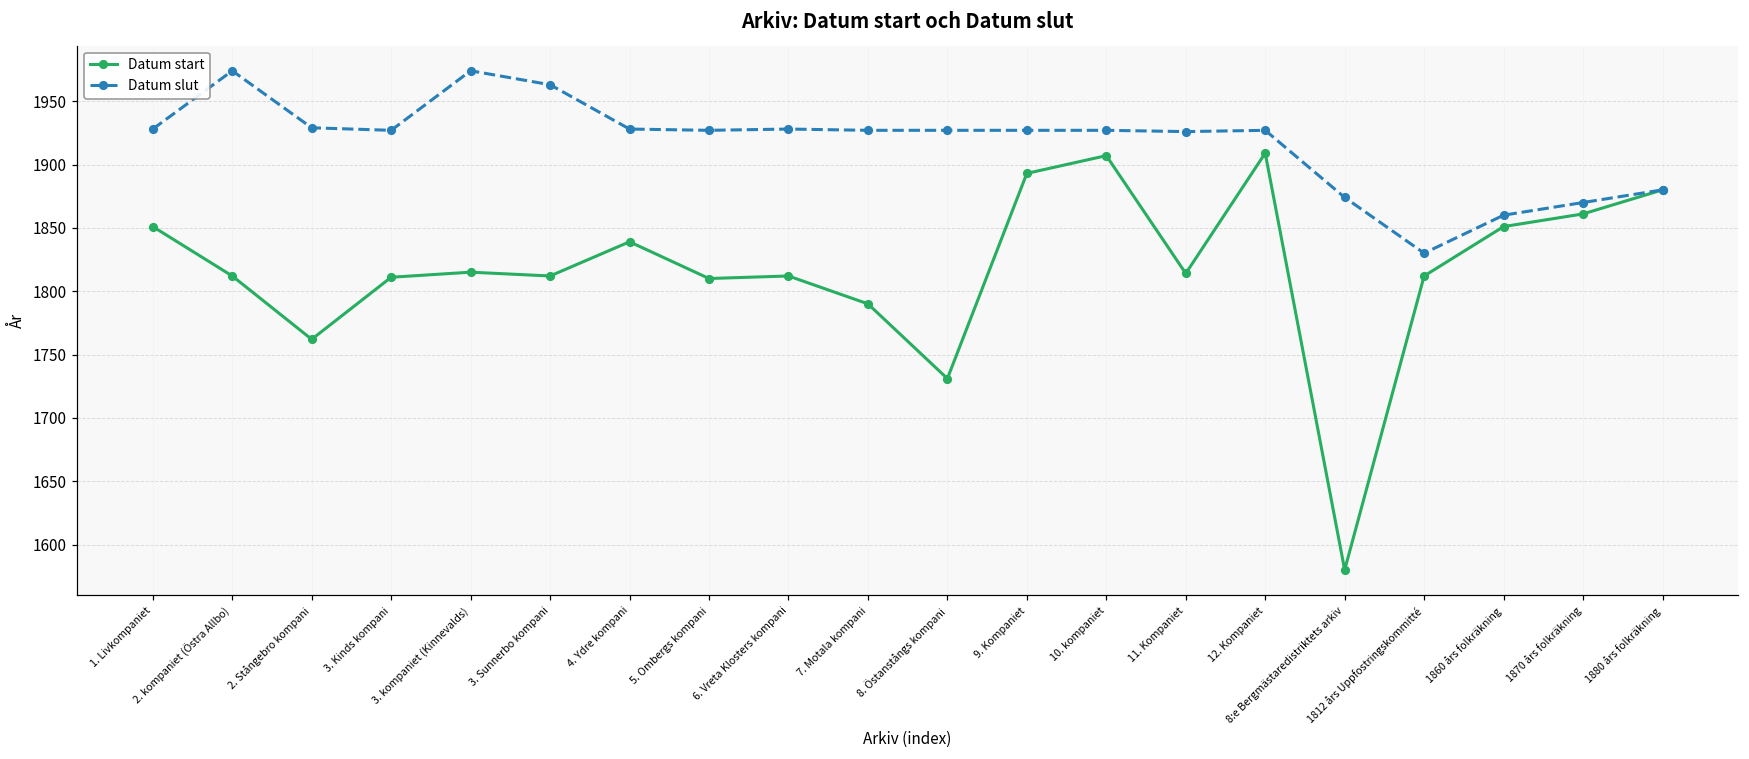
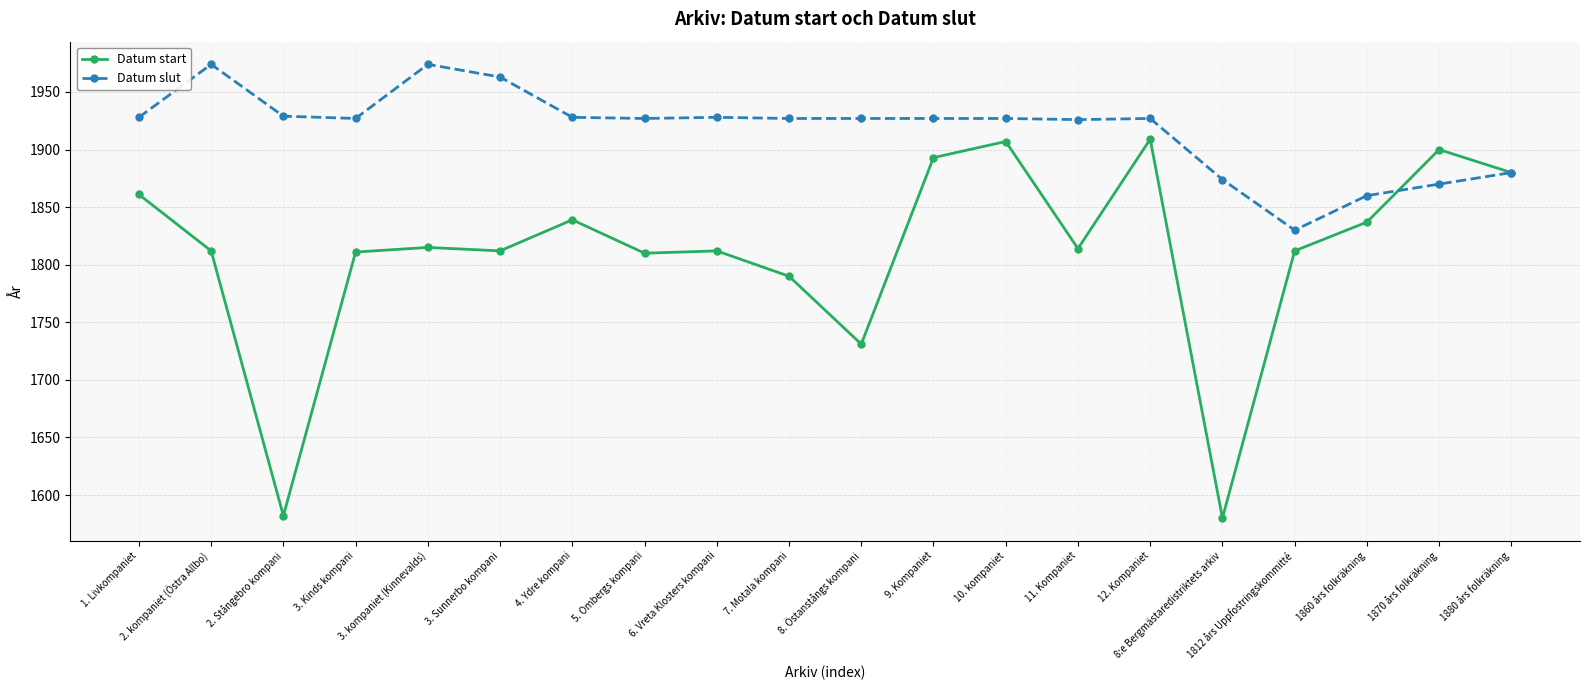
  {
    "Datum start": {
-     "1. Livkompaniet": 1851,
+     "1. Livkompaniet": 1861,
      "2. kompaniet (Östra Allbo)": 1812,
-     "2. Stångebro kompani": 1762,
+     "2. Stångebro kompani": 1582,
      "3. Kinds kompani": 1811,
      "3. kompaniet (Kinnevalds)": 1815,
      "3. Sunnerbo kompani": 1812,
      "4. Ydre kompani": 1839,
      "5. Ombergs kompani": 1810,
      "6. Vreta Klosters kompani": 1812,
      "7. Motala kompani": 1790,
      "8. Östanstångs kompani": 1731,
      "9. Kompaniet": 1893,
      "10. kompaniet": 1907,
      "11. Kompaniet": 1814,
      "12. Kompaniet": 1909,
      "8:e Bergmästaredistriktets arkiv": 1580,
      "1812 års Uppfostringskommitté": 1812,
-     "1860 års folkräkning": 1851,
-     "1870 års folkräkning": 1861
+     "1860 års folkräkning": 1837,
+     "1870 års folkräkning": 1900
    },
    "Datum slut": {
      "1. Livkompaniet": 1928,
      "2. kompaniet (Östra Allbo)": 1974,
      "2. Stångebro kompani": 1929,
      "3. Kinds kompani": 1927,
      "3. kompaniet (Kinnevalds)": 1974,
      "3. Sunnerbo kompani": 1963,
      "4. Ydre kompani": 1928,
      "5. Ombergs kompani": 1927,
      "6. Vreta Klosters kompani": 1928,
      "7. Motala kompani": 1927,
      "8. Östanstångs kompani": 1927,
      "9. Kompaniet": 1927,
      "10. kompaniet": 1927,
      "11. Kompaniet": 1926,
      "12. Kompaniet": 1927,
      "8:e Bergmästaredistriktets arkiv": 1874,
      "1812 års Uppfostringskommitté": 1830,
      "1860 års folkräkning": 1860,
      "1870 års folkräkning": 1870
    }
  }
